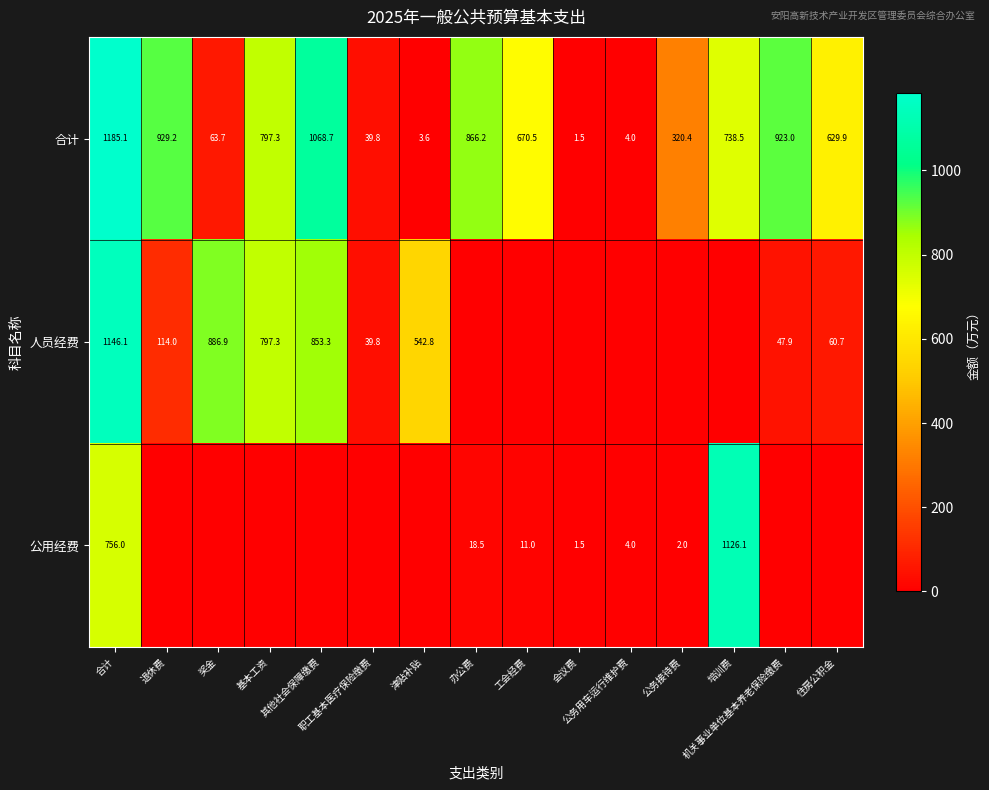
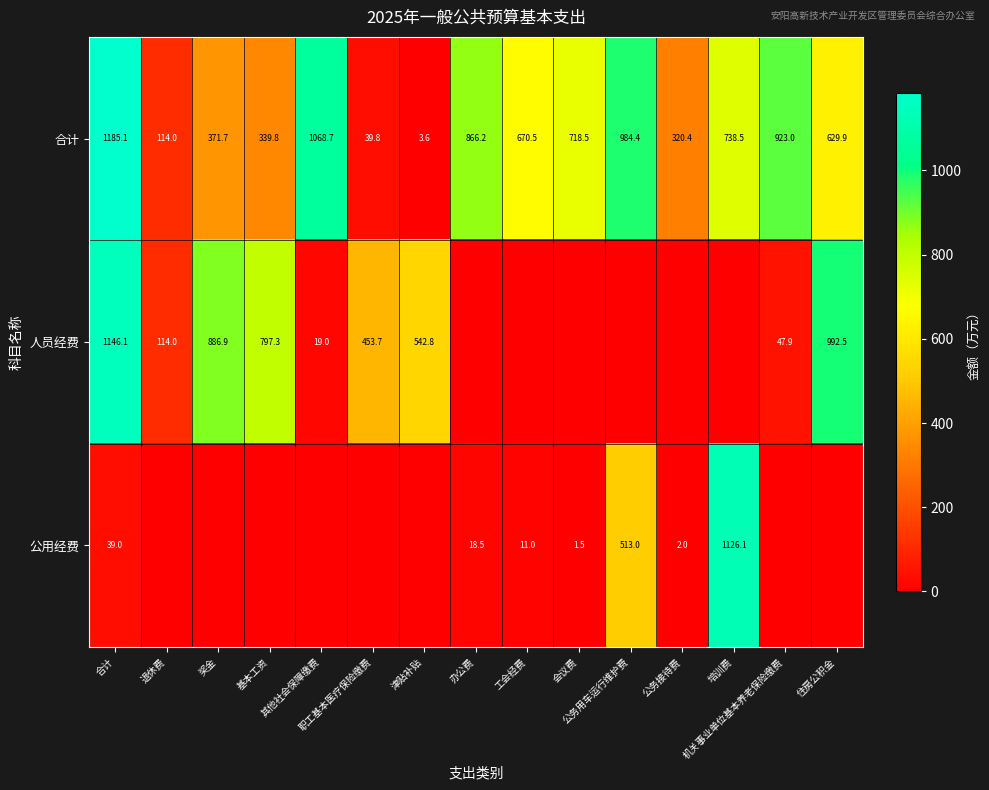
  {
    "合计": {
      "合计": 1185.1,
-     "退休费": 929.2,
-     "奖金": 63.7,
-     "基本工资": 797.3,
+     "退休费": 114.0,
+     "奖金": 371.7,
+     "基本工资": 339.8,
      "其他社会保障缴费": 1068.7,
      "职工基本医疗保险缴费": 39.8,
      "津贴补贴": 3.6,
      "办公费": 866.2,
      "工会经费": 670.5,
-     "会议费": 1.5,
-     "公务用车运行维护费": 4.0,
+     "会议费": 718.5,
+     "公务用车运行维护费": 984.4,
      "公务接待费": 320.4,
      "培训费": 738.5,
      "机关事业单位基本养老保险缴费": 923.0,
      "住房公积金": 629.9
    },
    "人员经费": {
      "合计": 1146.1,
      "退休费": 114.0,
      "奖金": 886.9,
      "基本工资": 797.3,
-     "其他社会保障缴费": 853.3,
-     "职工基本医疗保险缴费": 39.8,
+     "其他社会保障缴费": 19.0,
+     "职工基本医疗保险缴费": 453.7,
      "津贴补贴": 542.8,
      "机关事业单位基本养老保险缴费": 47.9,
-     "住房公积金": 60.7
+     "住房公积金": 992.5
    },
    "公用经费": {
-     "合计": 756.0,
+     "合计": 39.0,
      "办公费": 18.5,
      "工会经费": 11.0,
      "会议费": 1.5,
-     "公务用车运行维护费": 4.0,
+     "公务用车运行维护费": 513.0,
      "公务接待费": 2.0,
      "培训费": 1126.1
    }
  }
